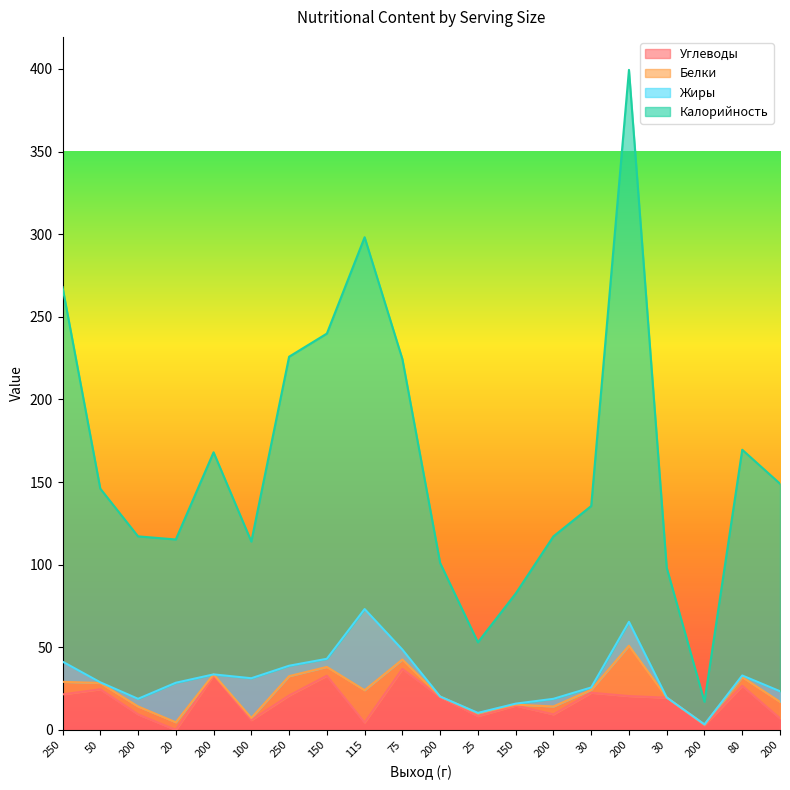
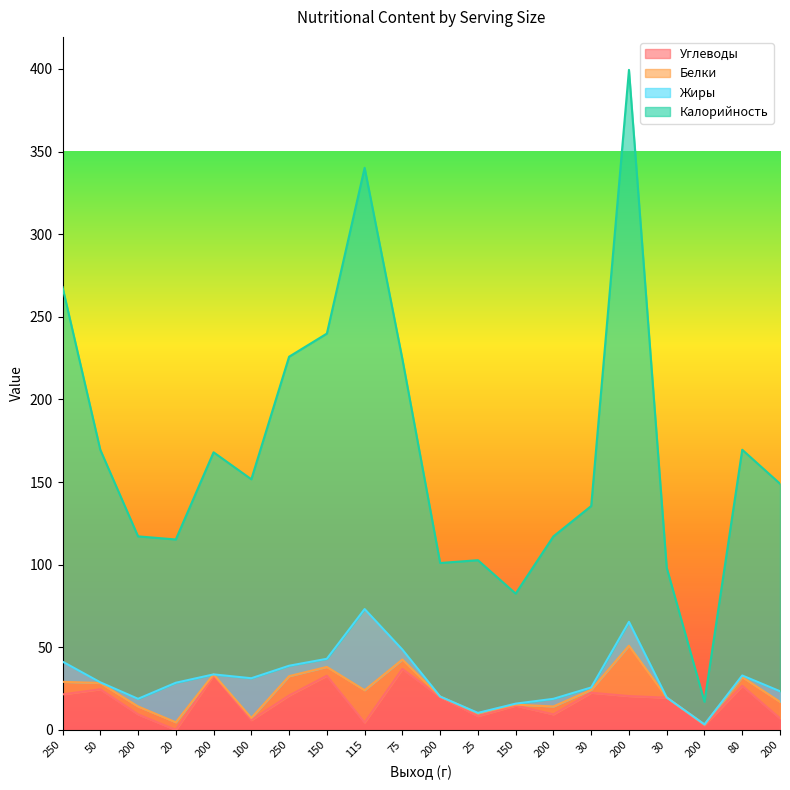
  {
    "Жиры": {
      "20": 24,
      "100": 24,
      "115": 49,
      "75": 6
    },
    "Калорийность": {
-     "50": 117,
+     "50": 141,
      "20": 87,
-     "100": 83,
-     "115": 225,
+     "100": 120,
+     "115": 267,
      "75": 176,
-     "25": 43,
+     "25": 92,
      "80": 137
    }
  }
